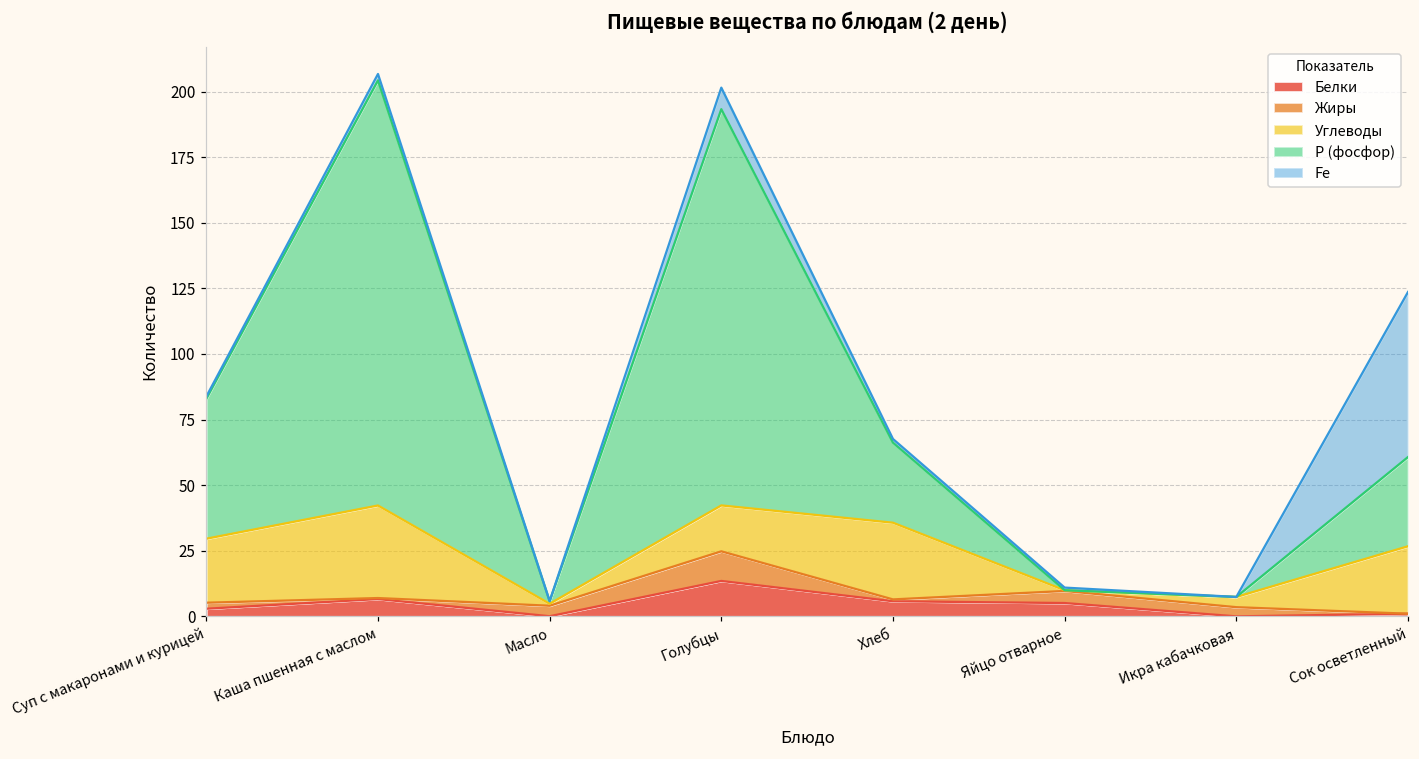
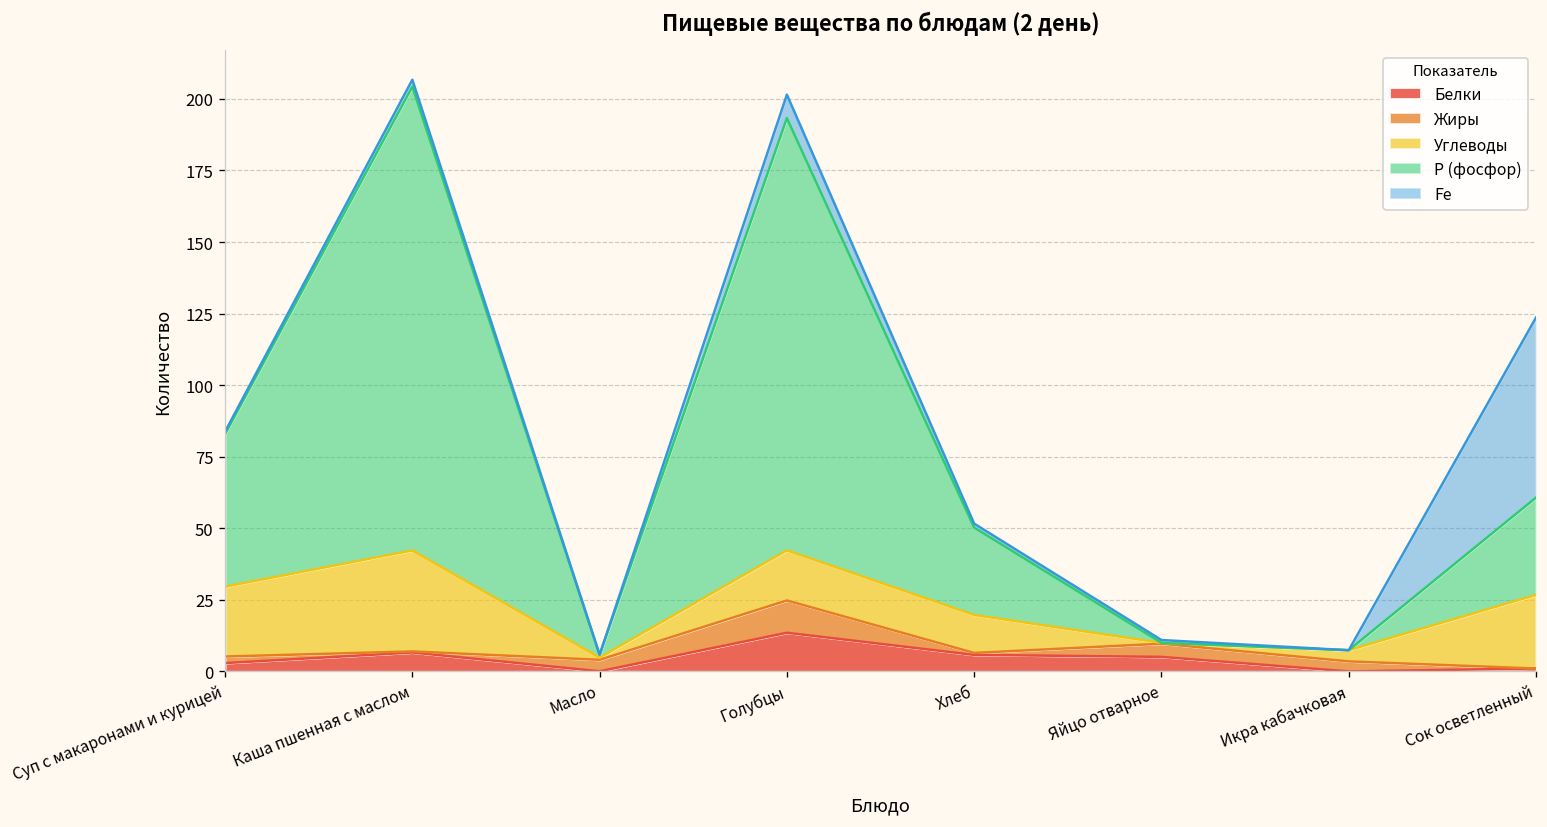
  {
    "Углеводы": {
      "Суп с макаронами и курицей": 24,
      "Каша пшенная с маслом": 35,
      "Голубцы": 18,
-     "Хлеб": 29,
+     "Хлеб": 13,
      "Сок осветленный": 26
    },
    "Р (фосфор)": {
      "Каша пшенная с маслом": 162,
      "Голубцы": 151,
      "Хлеб": 31,
      "Сок осветленный": 34
    },
    "Fe": {
      "Каша пшенная с маслом": 2,
      "Голубцы": 8,
      "Хлеб": 1,
      "Сок осветленный": 63
    }
  }
